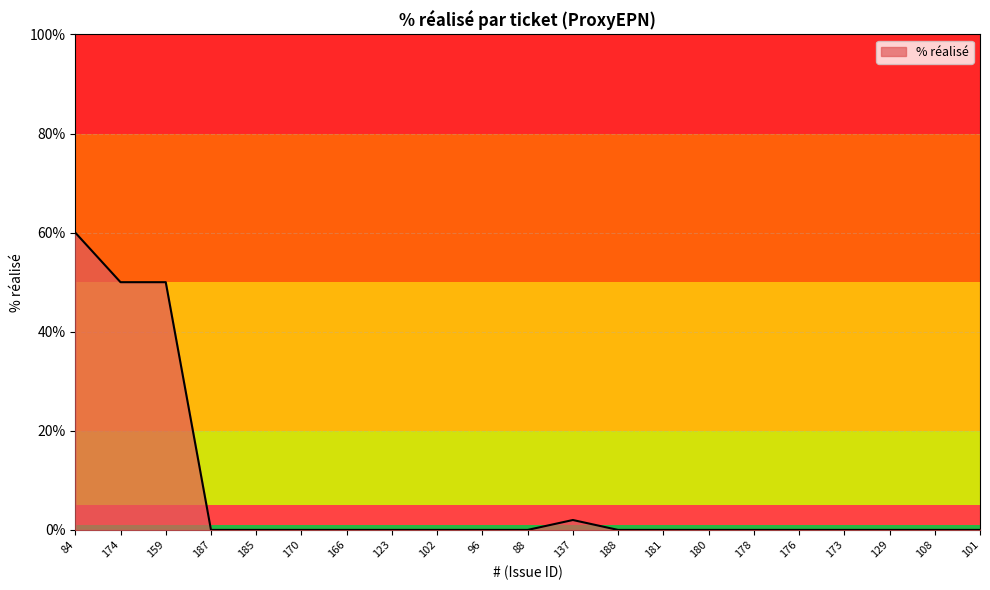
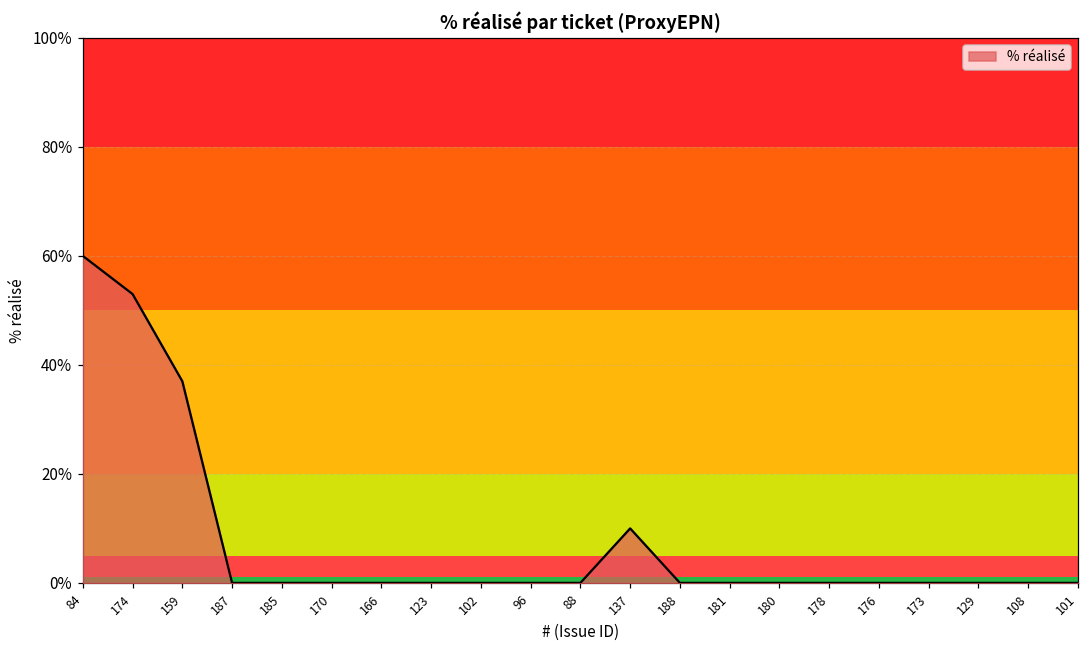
  {
    "84": "60%",
-   "174": "50%",
-   "159": "50%",
+   "174": "53%",
+   "159": "37%",
    "187": "0%",
    "185": "0%",
    "170": "0%",
    "166": "0%",
    "123": "0%",
    "102": "0%",
    "96": "0%",
    "88": "0%",
-   "137": "2%",
+   "137": "10%",
    "188": "0%",
    "181": "0%",
    "180": "0%",
    "178": "0%",
    "176": "0%",
    "173": "0%",
    "129": "0%",
    "108": "0%",
    "101": "0%"
  }
